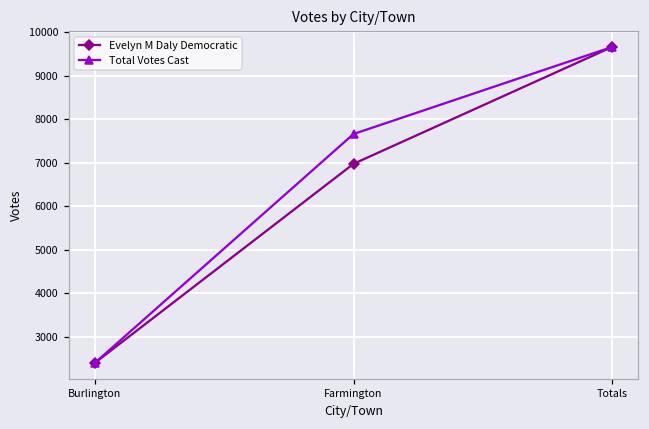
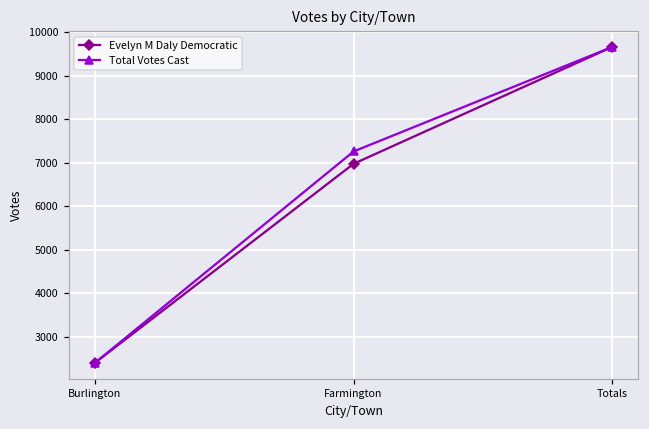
  {
    "Evelyn M Daly Democratic": {
      "Farmington": 7000
    },
    "Total Votes Cast": {
-     "Farmington": 7700
+     "Farmington": 7300
    }
  }
